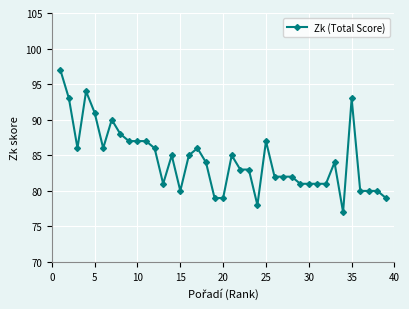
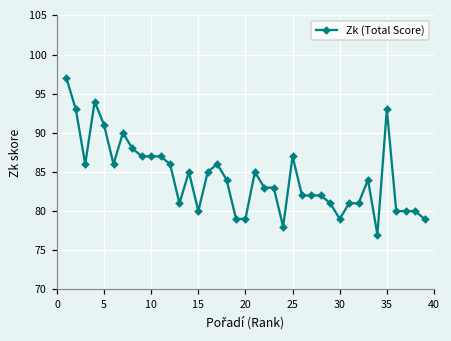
  {
    "5": 91,
    "10": 87,
    "15": 80,
    "20": 79,
    "25": 87,
-   "30": 81,
+   "30": 79,
    "35": 93
  }
